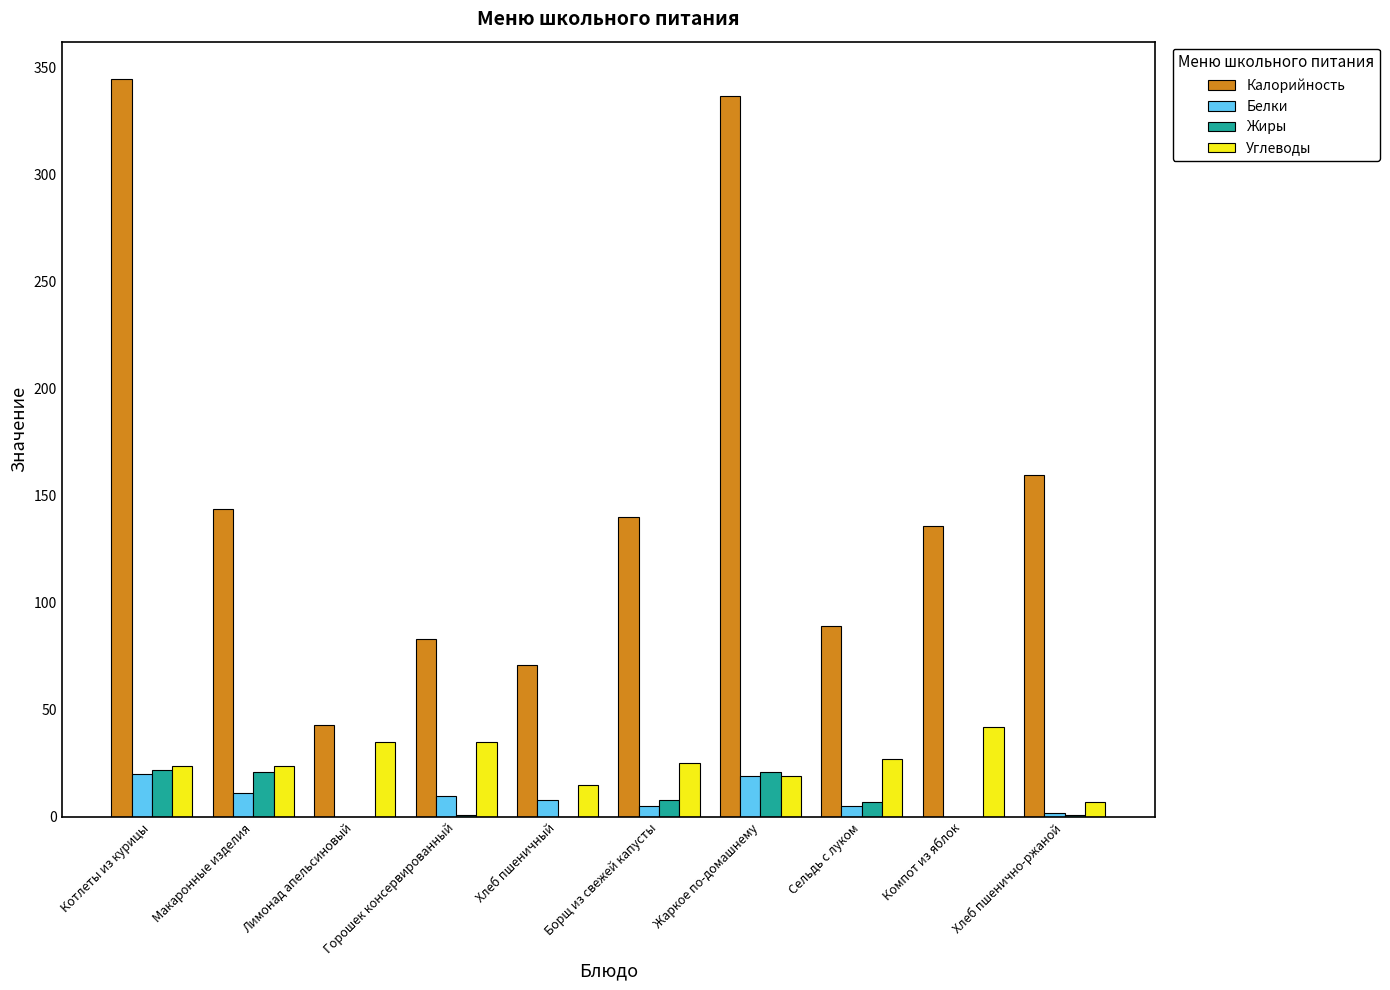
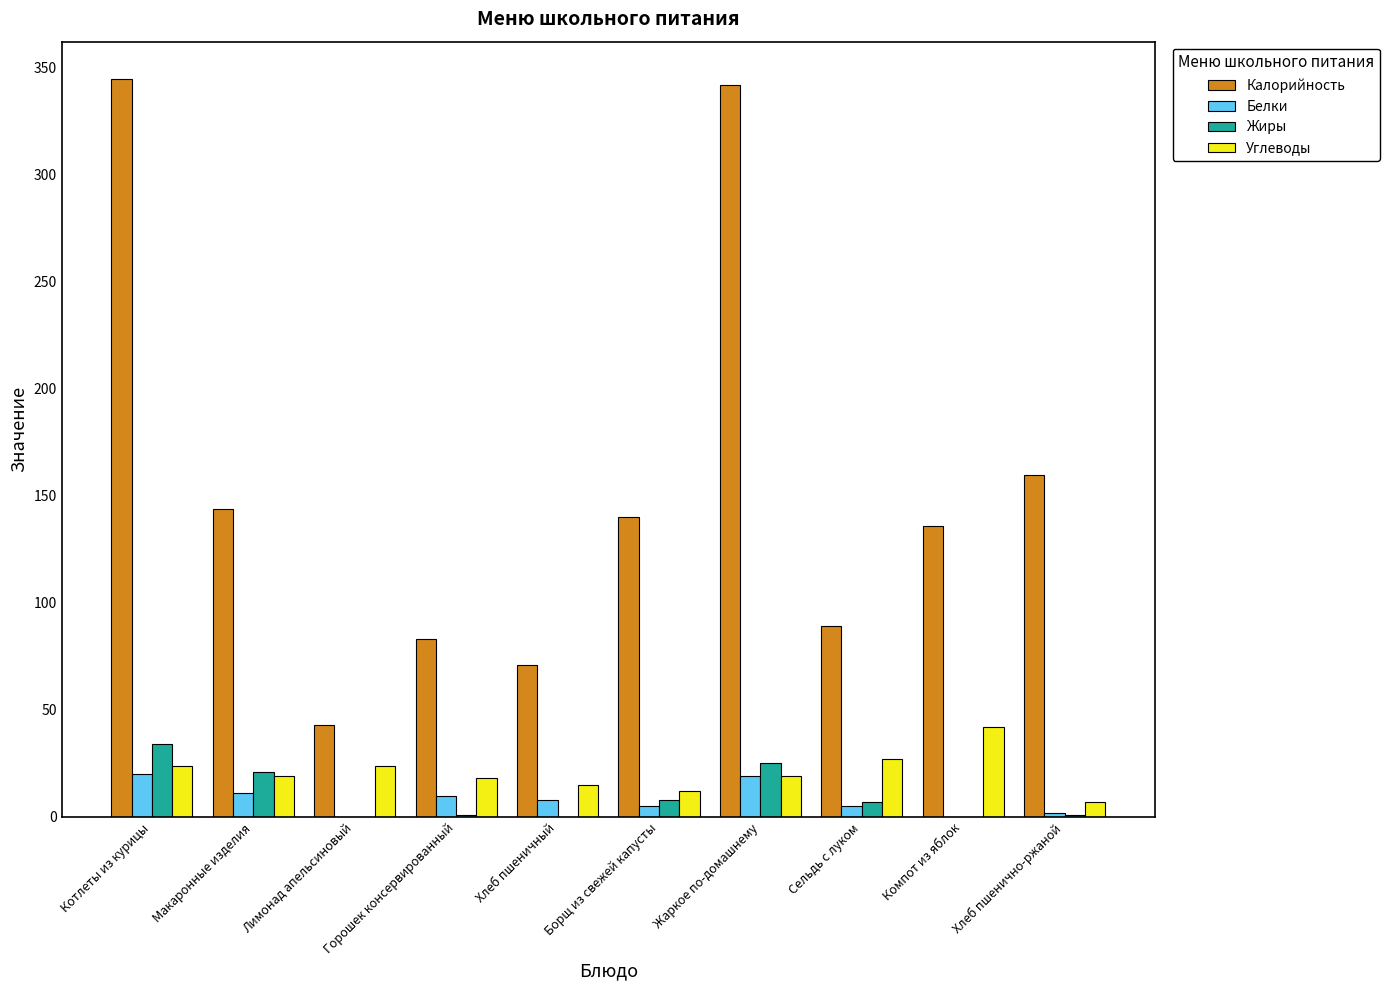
  {
    "Калорийность": {
      "Котлеты из курицы": 345,
      "Макаронные изделия": 144,
      "Лимонад апельсиновый": 43,
      "Горошек консервированный": 83,
      "Хлеб пшеничный": 71,
      "Борщ из свежей капусты": 140,
-     "Жаркое по-домашнему": 337,
+     "Жаркое по-домашнему": 342,
      "Сельдь с луком": 89,
      "Компот из яблок": 136,
      "Хлеб пшенично-ржаной": 160
    },
    "Белки": {
      "Котлеты из курицы": 20,
      "Макаронные изделия": 11,
      "Лимонад апельсиновый": 0,
      "Горошек консервированный": 10,
      "Хлеб пшеничный": 8,
      "Борщ из свежей капусты": 5,
      "Жаркое по-домашнему": 19,
      "Сельдь с луком": 5,
      "Компот из яблок": 0,
      "Хлеб пшенично-ржаной": 2
    },
    "Жиры": {
-     "Котлеты из курицы": 22,
+     "Котлеты из курицы": 34,
      "Макаронные изделия": 21,
      "Лимонад апельсиновый": 0,
      "Хлеб пшеничный": 0,
      "Борщ из свежей капусты": 8,
-     "Жаркое по-домашнему": 21,
+     "Жаркое по-домашнему": 25,
      "Сельдь с луком": 7,
      "Компот из яблок": 0
    },
    "Углеводы": {
      "Котлеты из курицы": 24,
-     "Макаронные изделия": 24,
-     "Лимонад апельсиновый": 35,
-     "Горошек консервированный": 35,
+     "Макаронные изделия": 19,
+     "Лимонад апельсиновый": 24,
+     "Горошек консервированный": 18,
      "Хлеб пшеничный": 15,
-     "Борщ из свежей капусты": 25,
+     "Борщ из свежей капусты": 12,
      "Жаркое по-домашнему": 19,
      "Сельдь с луком": 27,
      "Компот из яблок": 42,
      "Хлеб пшенично-ржаной": 7
    }
  }
